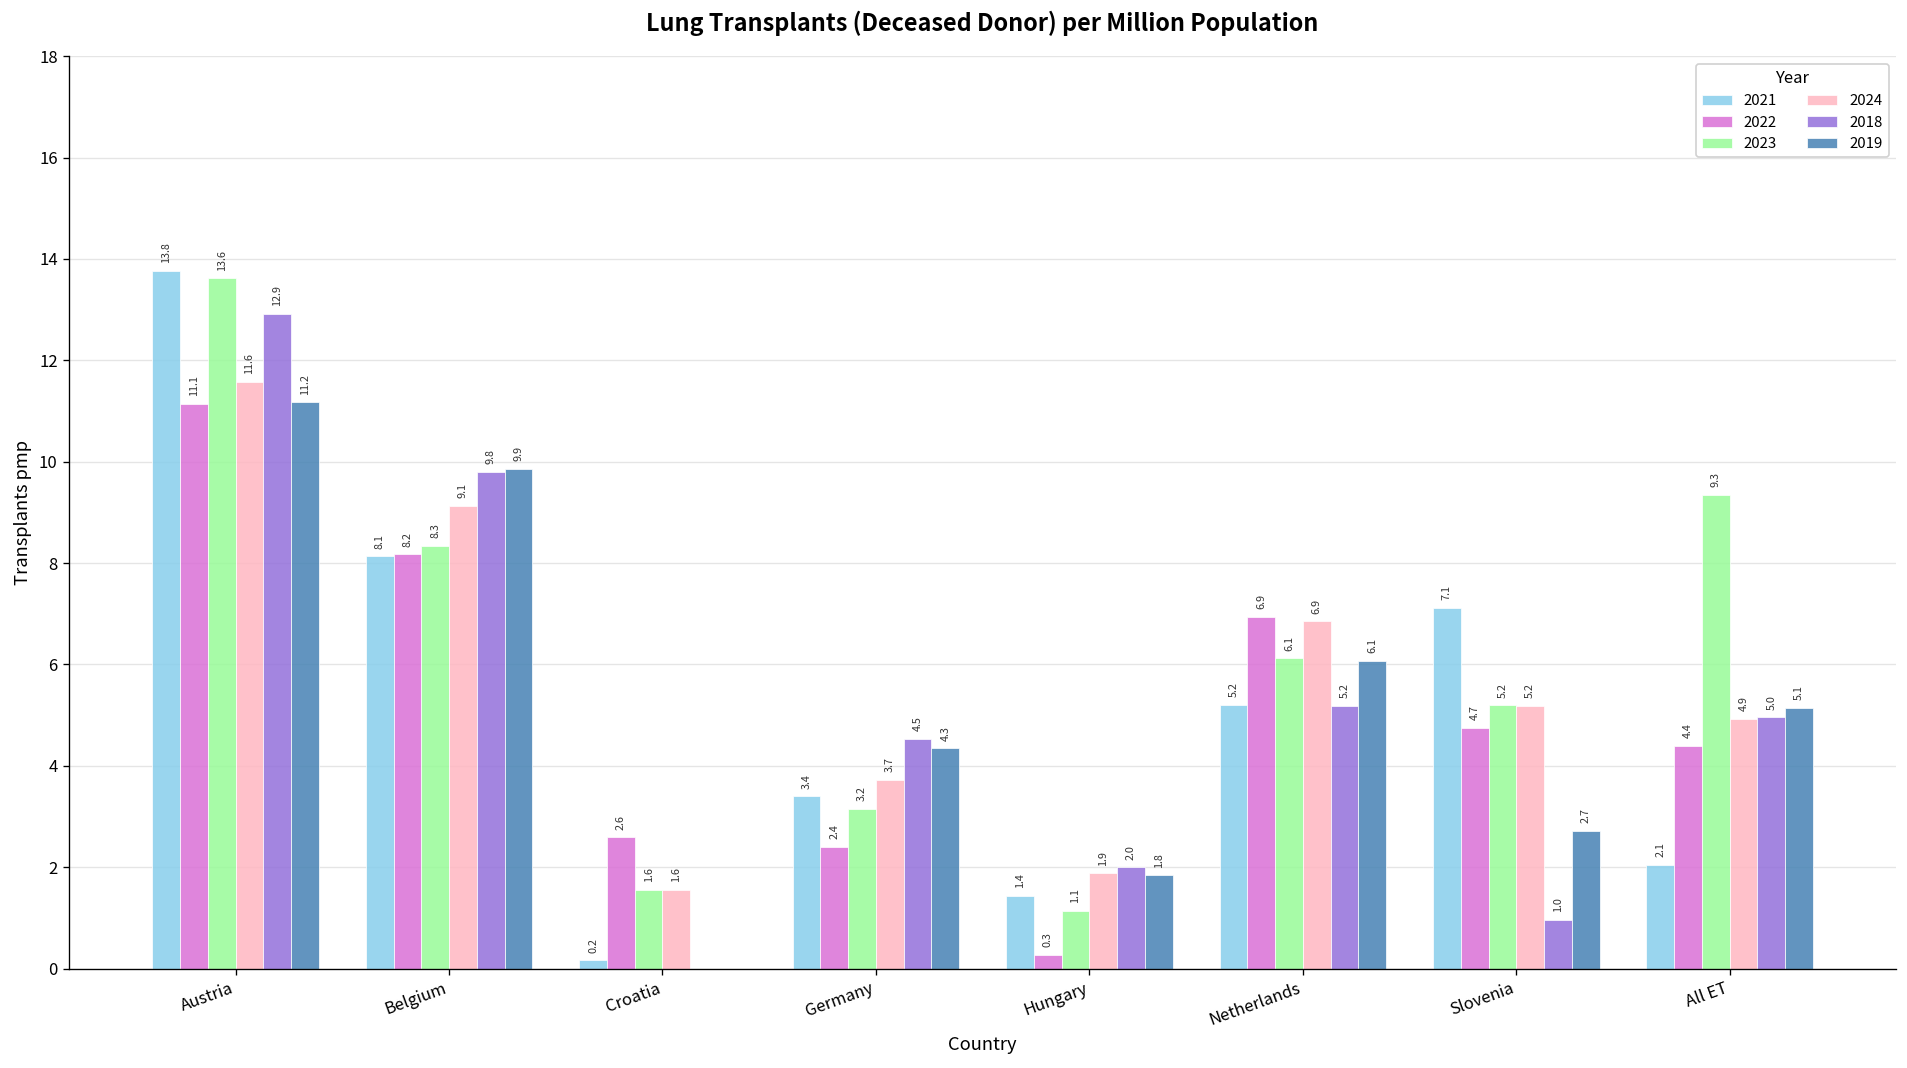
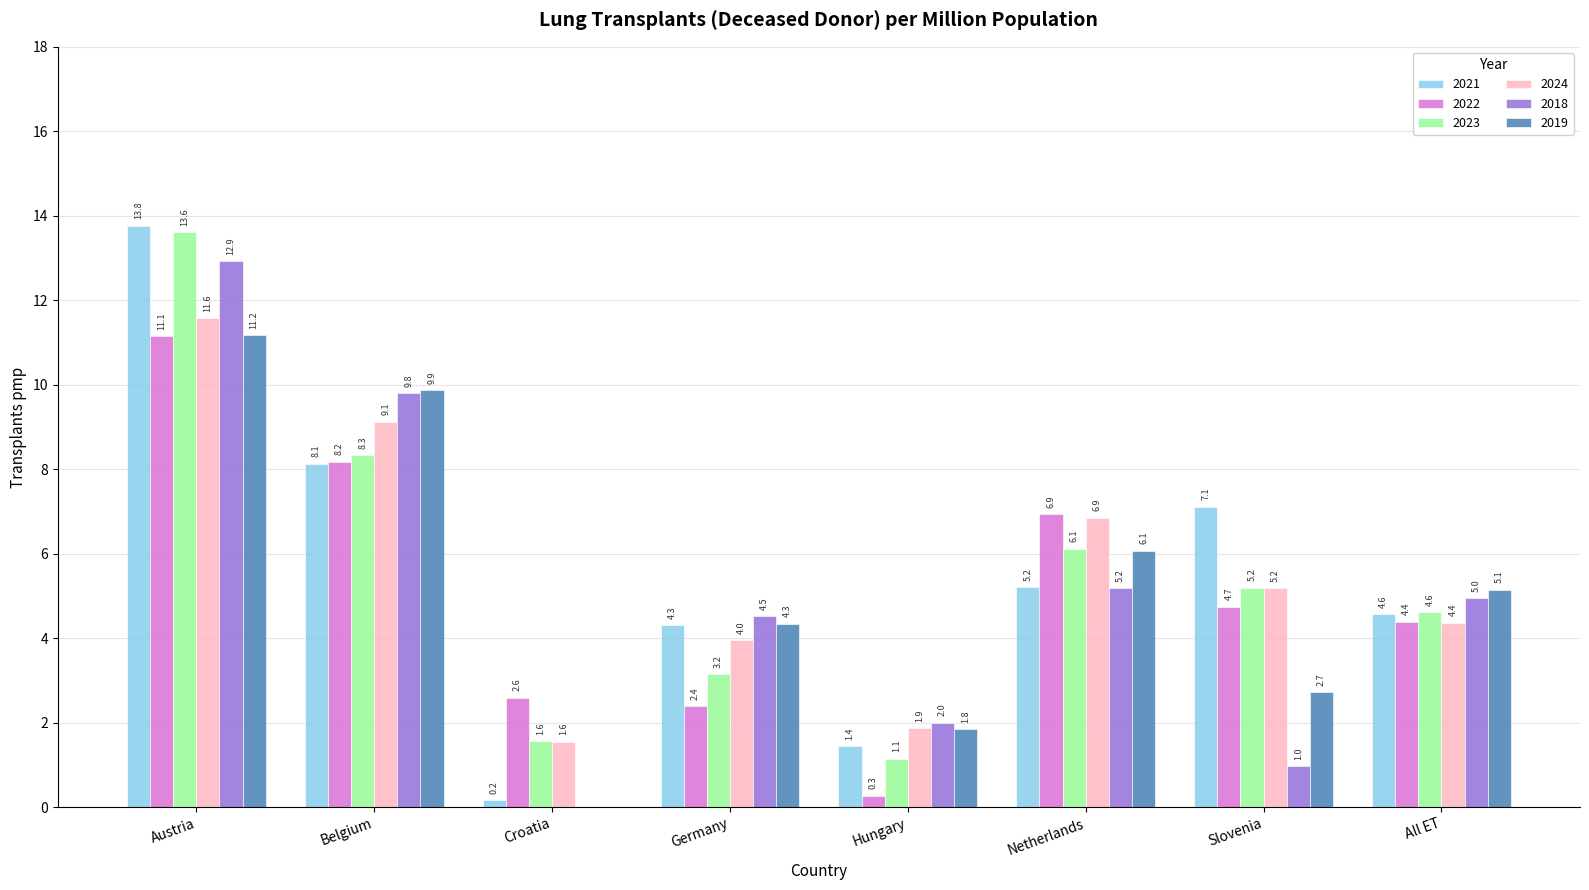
  {
    "2021": {
      "Austria": 13.8,
      "Belgium": 8.1,
      "Croatia": 0.2,
-     "Germany": 3.4,
+     "Germany": 4.3,
      "Hungary": 1.4,
      "Netherlands": 5.2,
      "Slovenia": 7.1,
-     "All ET": 2.1
+     "All ET": 4.6
    },
    "2022": {
      "Austria": 11.1,
      "Belgium": 8.2,
      "Croatia": 2.6,
      "Germany": 2.4,
      "Hungary": 0.3,
      "Netherlands": 6.9,
      "Slovenia": 4.7,
      "All ET": 4.4
    },
    "2023": {
      "Austria": 13.6,
      "Belgium": 8.3,
      "Croatia": 1.6,
      "Germany": 3.2,
      "Hungary": 1.1,
      "Netherlands": 6.1,
      "Slovenia": 5.2,
-     "All ET": 9.3
+     "All ET": 4.6
    },
    "2024": {
      "Austria": 11.6,
      "Belgium": 9.1,
      "Croatia": 1.6,
-     "Germany": 3.7,
+     "Germany": 4.0,
      "Hungary": 1.9,
      "Netherlands": 6.9,
      "Slovenia": 5.2,
-     "All ET": 4.9
+     "All ET": 4.4
    },
    "2018": {
      "Austria": 12.9,
      "Belgium": 9.8,
      "Germany": 4.5,
      "Hungary": 2.0,
      "Netherlands": 5.2,
      "Slovenia": 1.0,
      "All ET": 5.0
    },
    "2019": {
      "Austria": 11.2,
      "Belgium": 9.9,
      "Germany": 4.3,
      "Hungary": 1.8,
      "Netherlands": 6.1,
      "Slovenia": 2.7,
      "All ET": 5.1
    }
  }
